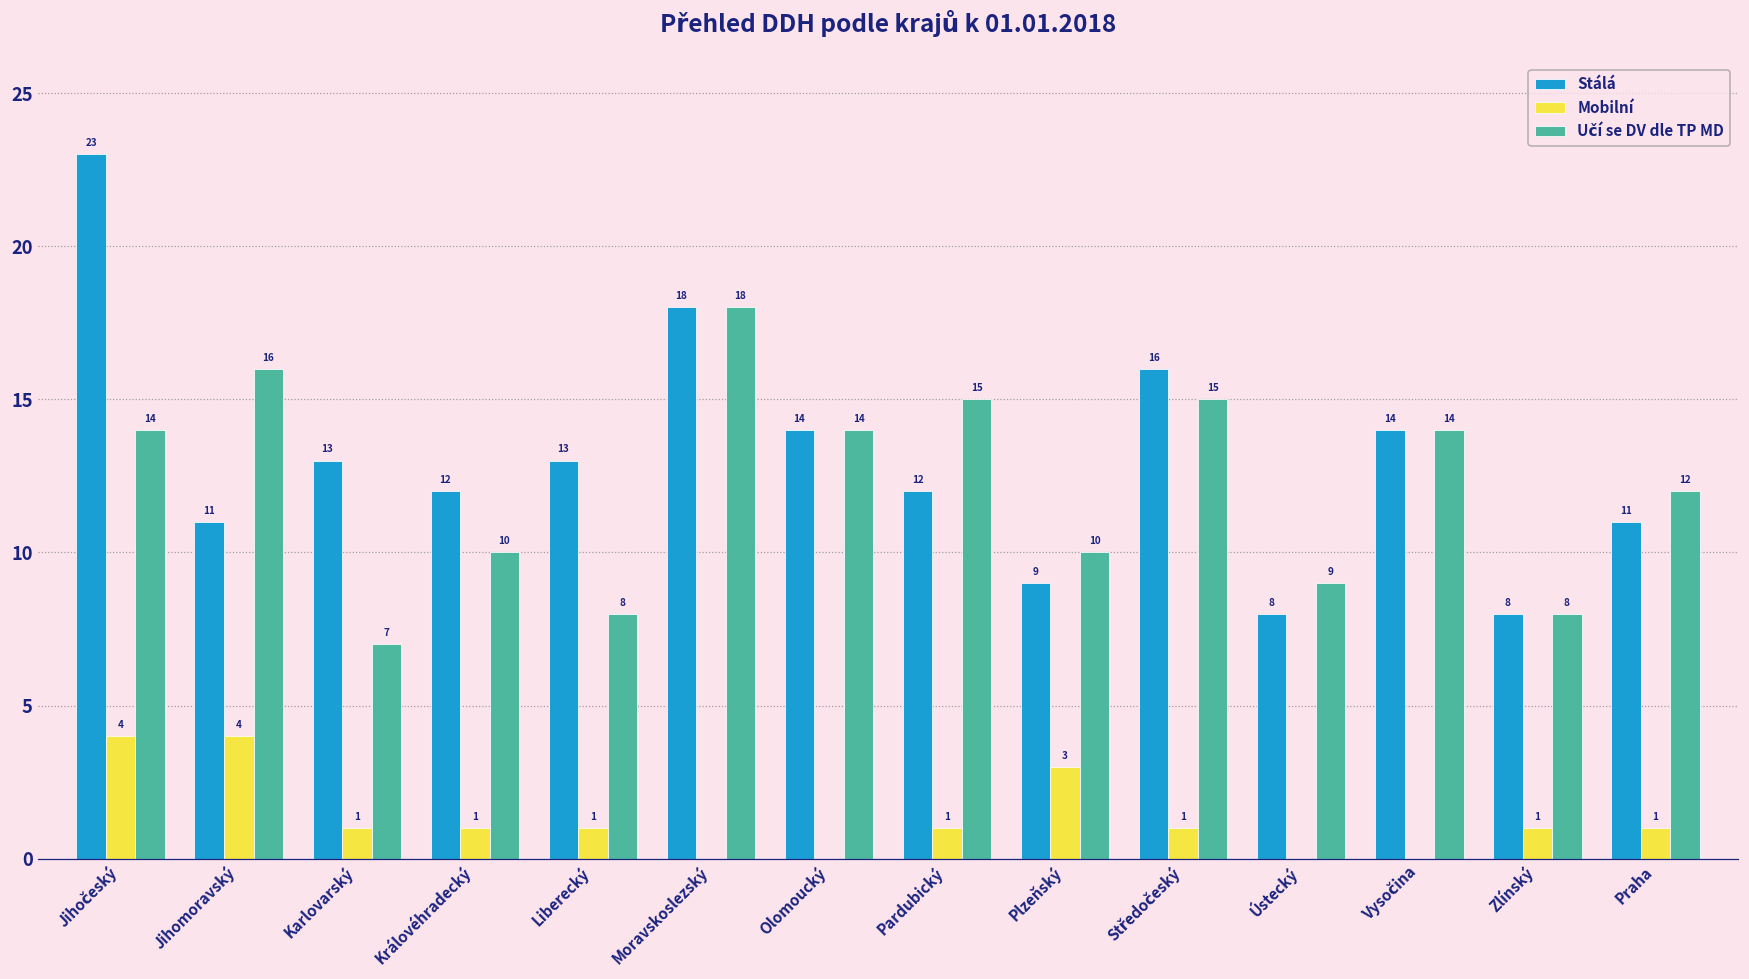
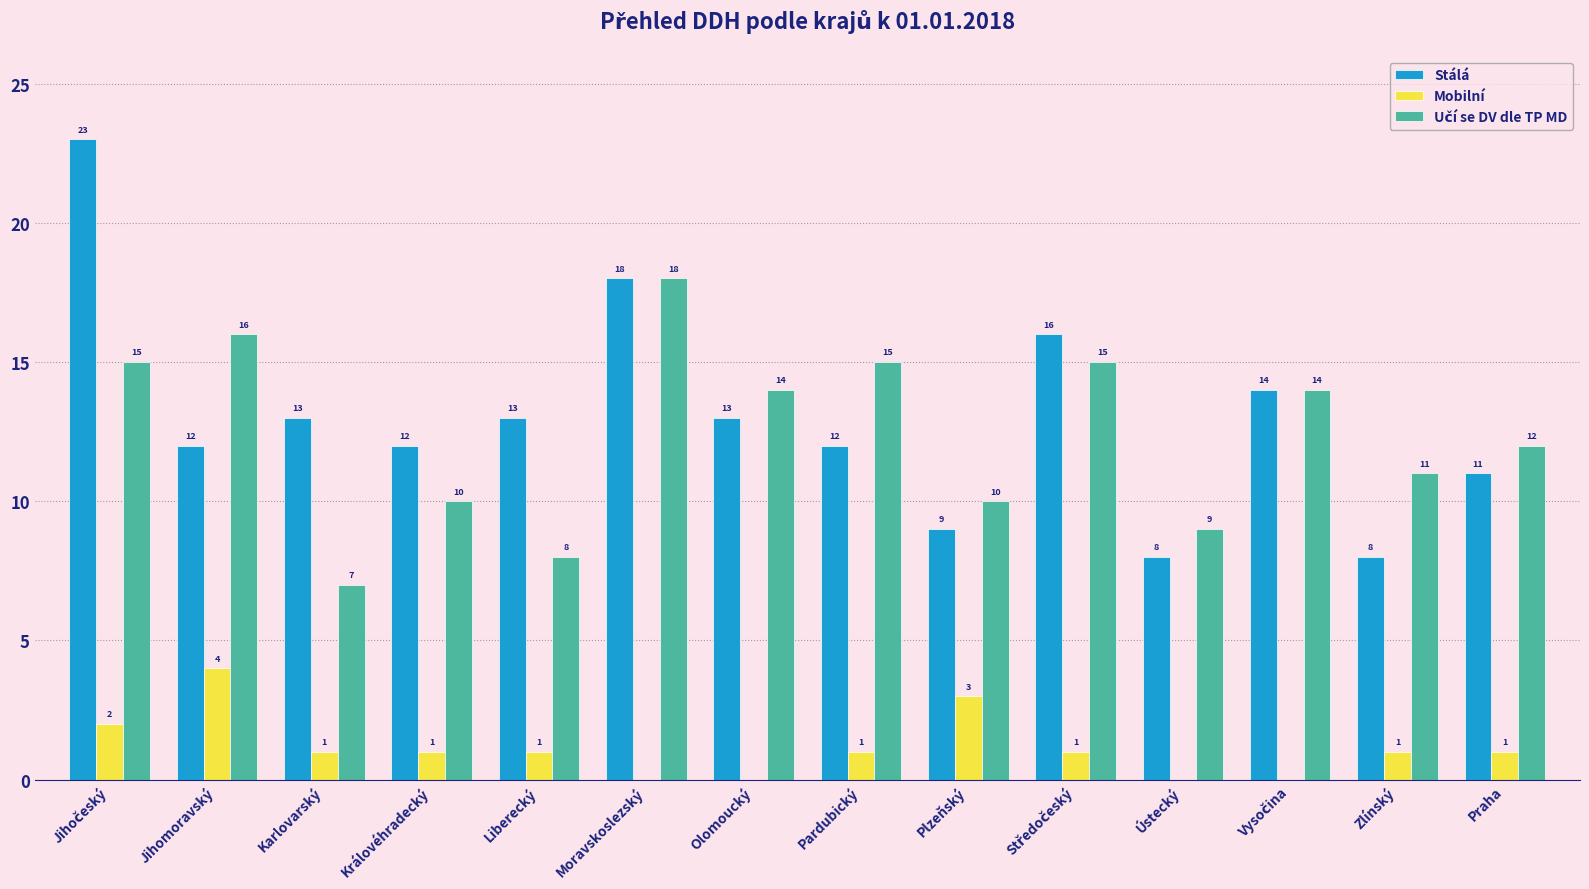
  {
    "Stálá": {
      "Jihočeský": 23,
-     "Jihomoravský": 11,
+     "Jihomoravský": 12,
      "Karlovarský": 13,
      "Královéhradecký": 12,
      "Liberecký": 13,
      "Moravskoslezský": 18,
-     "Olomoucký": 14,
+     "Olomoucký": 13,
      "Pardubický": 12,
      "Plzeňský": 9,
      "Středočeský": 16,
      "Ústecký": 8,
      "Vysočina": 14,
      "Zlínský": 8,
      "Praha": 11
    },
    "Mobilní": {
-     "Jihočeský": 4,
+     "Jihočeský": 2,
      "Jihomoravský": 4,
      "Karlovarský": 1,
      "Královéhradecký": 1,
      "Liberecký": 1,
      "Pardubický": 1,
      "Plzeňský": 3,
      "Středočeský": 1,
      "Zlínský": 1,
      "Praha": 1
    },
    "Učí se DV dle TP MD": {
-     "Jihočeský": 14,
+     "Jihočeský": 15,
      "Jihomoravský": 16,
      "Karlovarský": 7,
      "Královéhradecký": 10,
      "Liberecký": 8,
      "Moravskoslezský": 18,
      "Olomoucký": 14,
      "Pardubický": 15,
      "Plzeňský": 10,
      "Středočeský": 15,
      "Ústecký": 9,
      "Vysočina": 14,
-     "Zlínský": 8,
+     "Zlínský": 11,
      "Praha": 12
    }
  }
